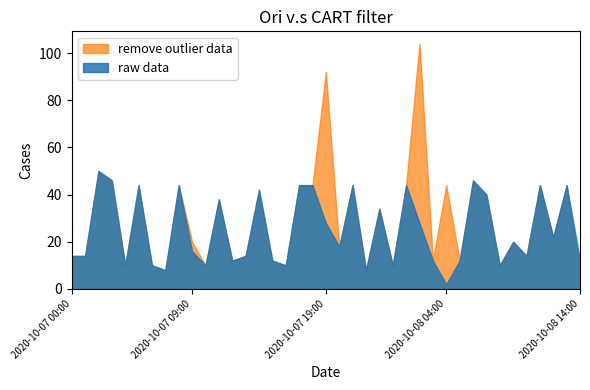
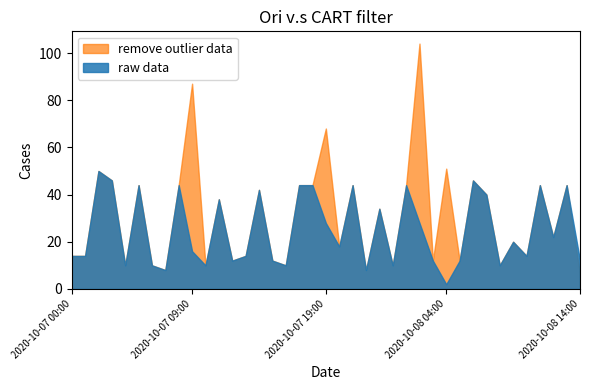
  {
    "remove outlier data": {
-     "2020-10-07 09:00": 20,
-     "2020-10-07 19:00": 92,
-     "2020-10-08 04:00": 44,
+     "2020-10-07 09:00": 87,
+     "2020-10-07 19:00": 68,
+     "2020-10-08 04:00": 51,
      "2020-10-08 14:00": 6
    },
    "raw data": {
      "2020-10-07 09:00": 16,
      "2020-10-07 19:00": 28,
      "2020-10-08 04:00": 2,
      "2020-10-08 14:00": 12
    }
  }
